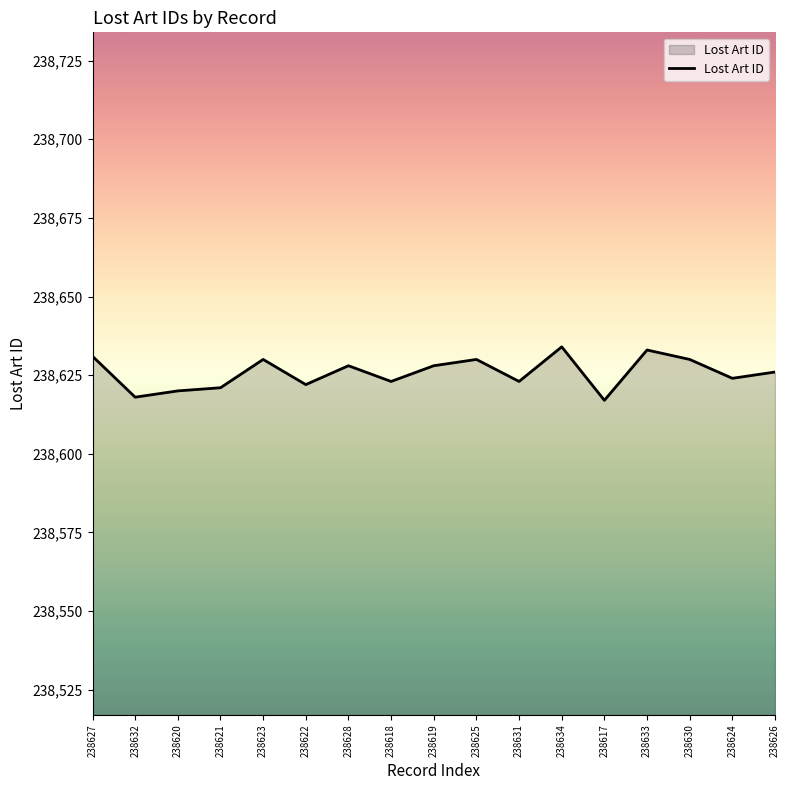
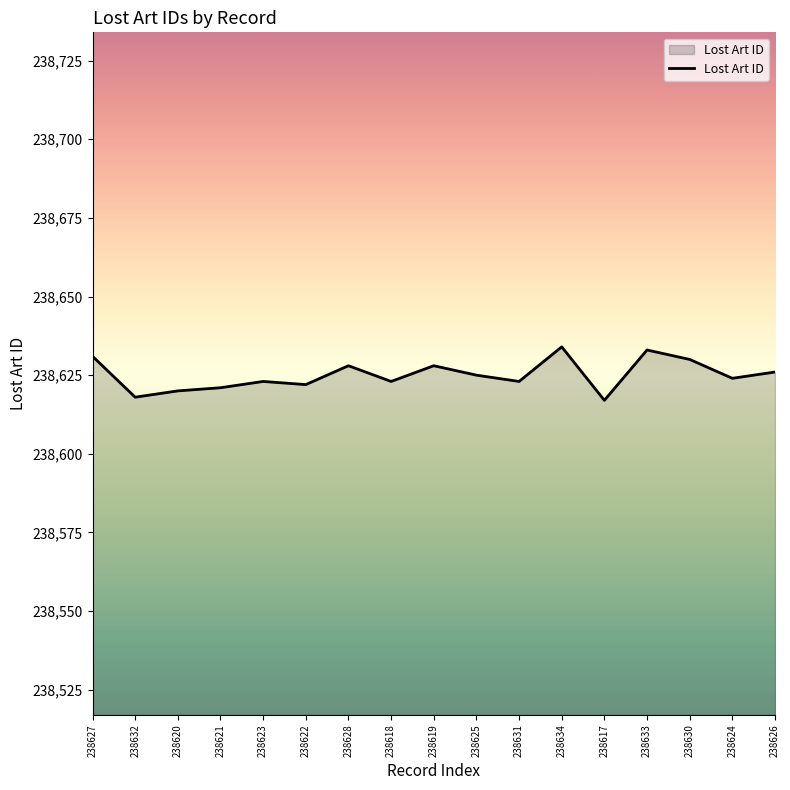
  {
    "238627": "238,631",
    "238632": "238,618",
    "238620": "238,620",
    "238621": "238,621",
-   "238623": "238,630",
+   "238623": "238,623",
    "238622": "238,622",
    "238628": "238,628",
    "238618": "238,623",
    "238619": "238,628",
-   "238625": "238,630",
+   "238625": "238,625",
    "238631": "238,623",
    "238634": "238,634",
    "238617": "238,617",
    "238633": "238,633",
    "238630": "238,630",
    "238624": "238,624",
    "238626": "238,626"
  }
